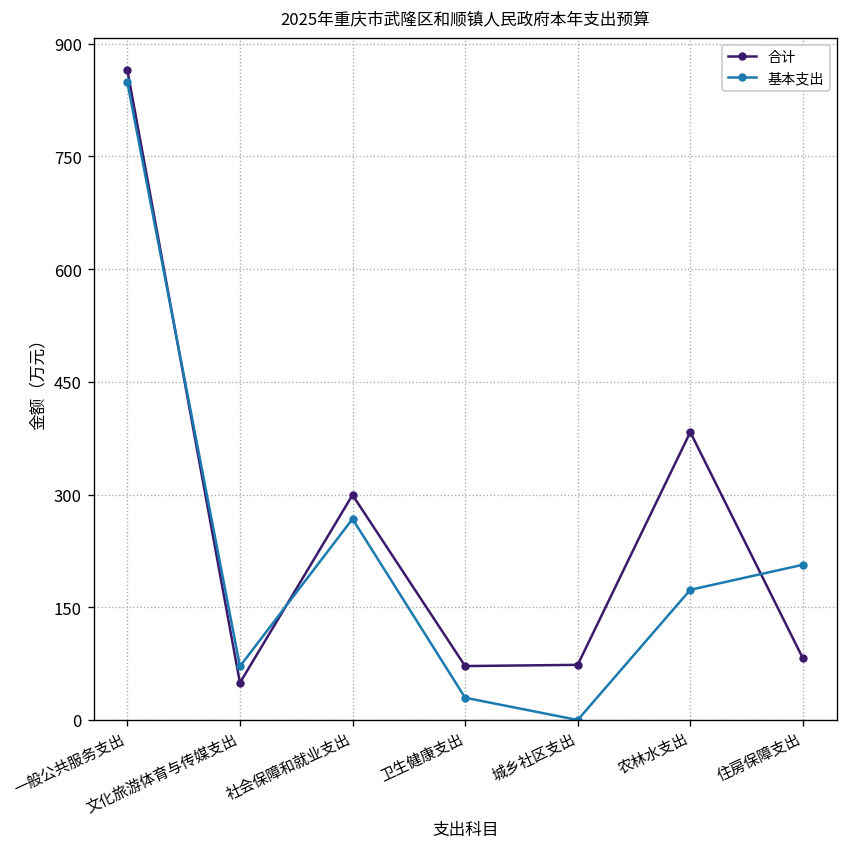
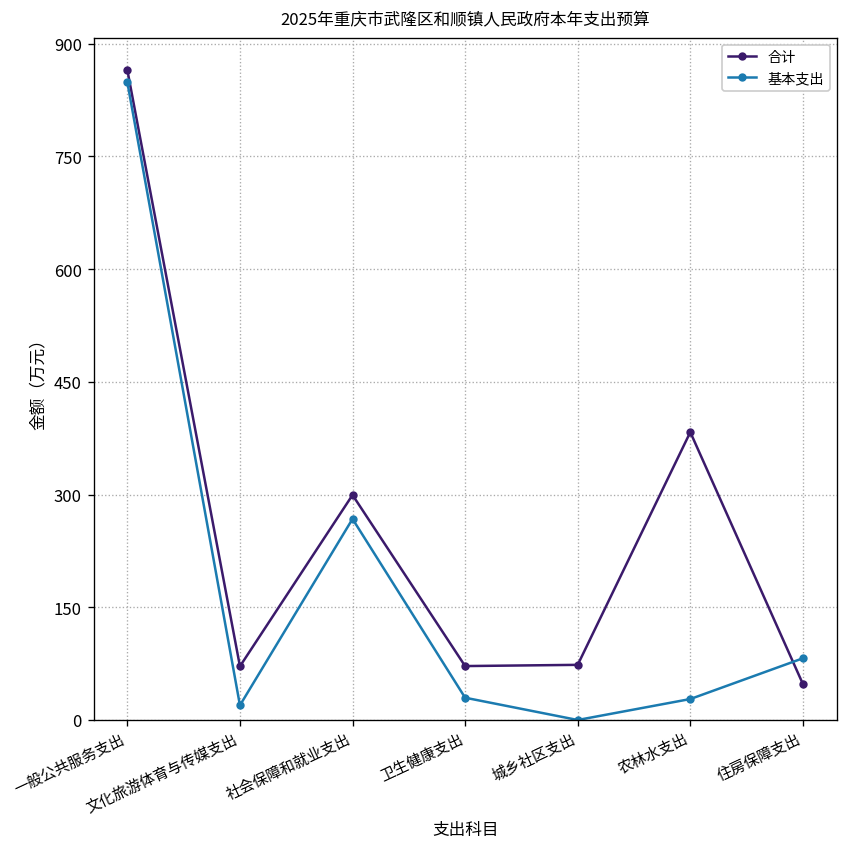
  {
    "合计": {
      "一般公共服务支出": 870,
-     "文化旅游体育与传媒支出": 50,
+     "文化旅游体育与传媒支出": 70,
      "社会保障和就业支出": 300,
      "卫生健康支出": 70,
      "城乡社区支出": 70,
      "农林水支出": 380,
-     "住房保障支出": 80
+     "住房保障支出": 50
    },
    "基本支出": {
      "一般公共服务支出": 850,
-     "文化旅游体育与传媒支出": 70,
+     "文化旅游体育与传媒支出": 20,
      "社会保障和就业支出": 270,
      "卫生健康支出": 30,
      "城乡社区支出": 0,
-     "农林水支出": 170,
-     "住房保障支出": 210
+     "农林水支出": 30,
+     "住房保障支出": 80
    }
  }
